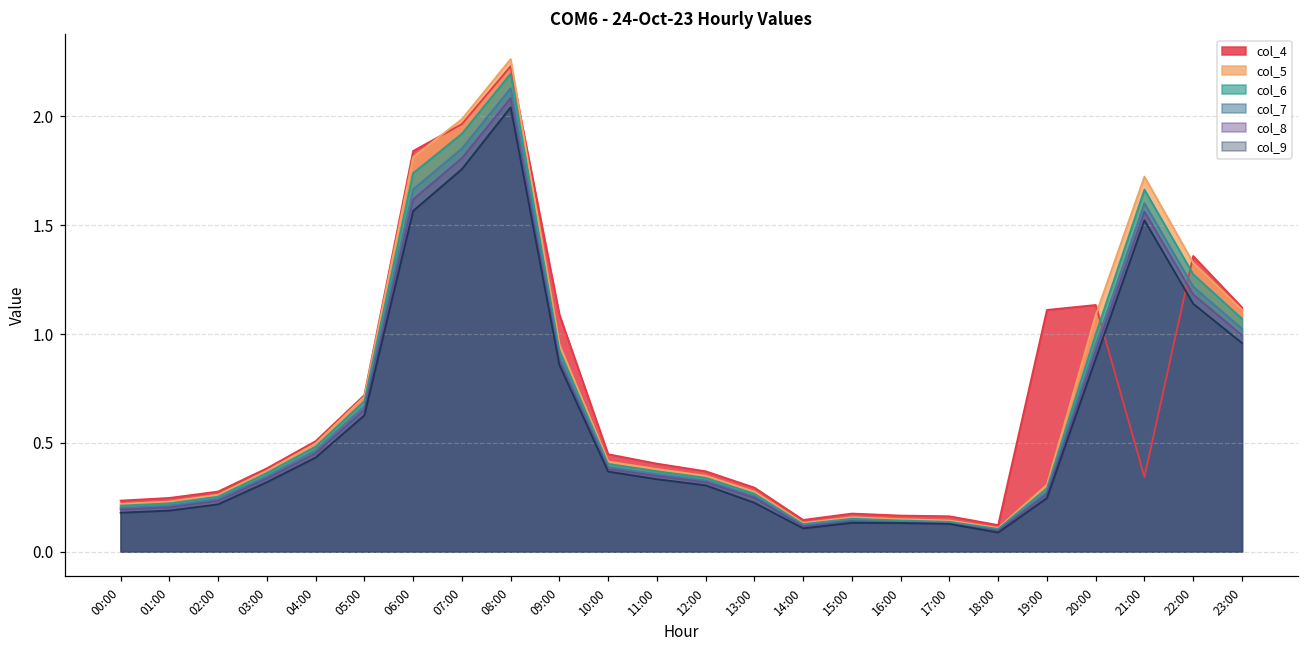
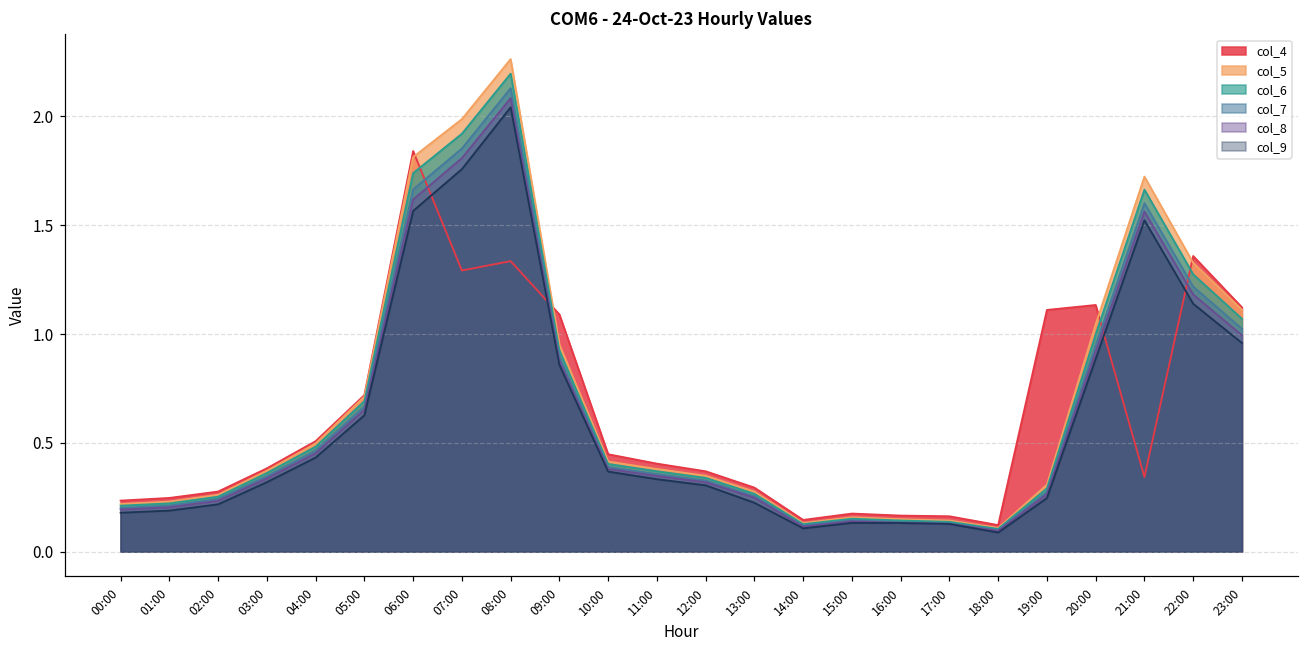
  {
    "col_4": {
      "00:00": 0.23,
      "01:00": 0.25,
      "02:00": 0.28,
      "06:00": 1.84,
-     "07:00": 1.96,
-     "08:00": 2.23,
+     "07:00": 1.29,
+     "08:00": 1.33,
      "09:00": 1.09,
      "10:00": 0.45,
      "11:00": 0.40,
      "12:00": 0.37,
      "13:00": 0.29,
      "14:00": 0.15,
      "15:00": 0.18,
      "16:00": 0.17,
      "17:00": 0.16,
      "19:00": 1.11,
      "20:00": 1.13,
      "21:00": 0.34,
      "22:00": 1.36
    },
    "col_5": {
      "06:00": 1.81,
      "07:00": 1.99,
      "08:00": 2.26,
      "09:00": 0.95,
      "19:00": 0.31,
-     "20:00": 1.09,
+     "20:00": 1.05,
      "21:00": 1.72,
      "22:00": 1.33
    }
  }
